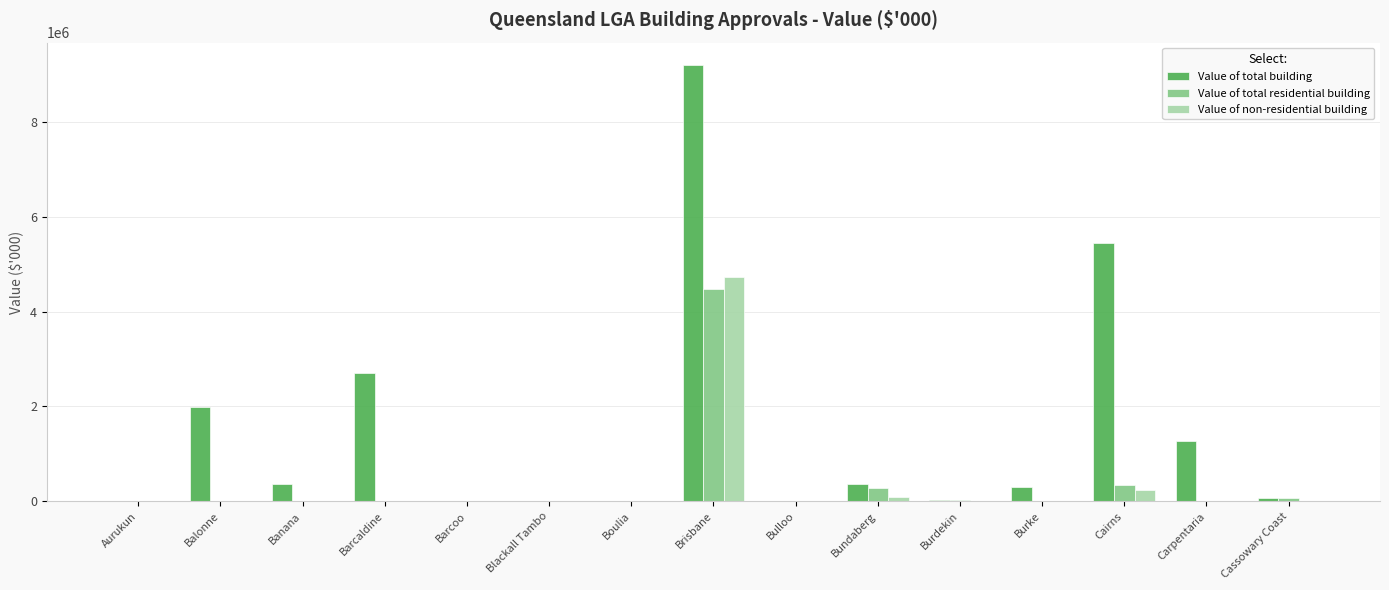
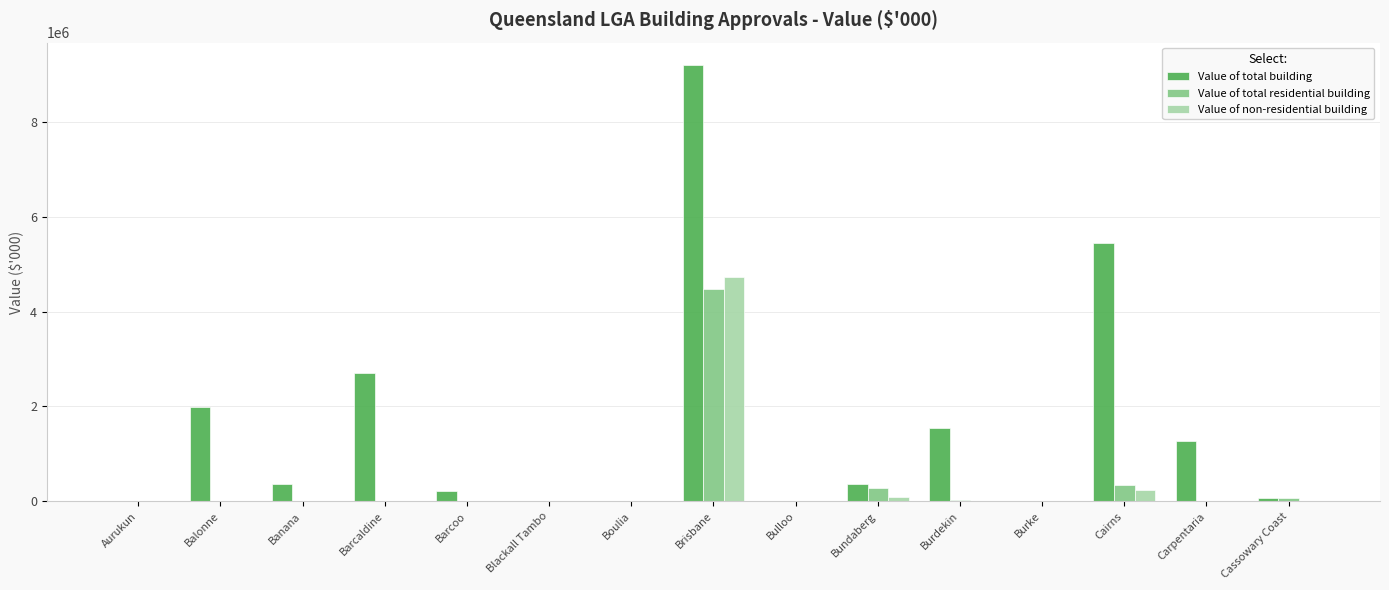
  {
    "Value of total building": {
      "Balonne": 2000000,
      "Banana": 400000,
      "Barcaldine": 2700000,
-     "Barcoo": 0,
+     "Barcoo": 200000,
      "Boulia": 0,
      "Brisbane": 9200000,
      "Bundaberg": 400000,
-     "Burdekin": 0,
-     "Burke": 300000,
+     "Burdekin": 1600000,
+     "Burke": 0,
      "Cairns": 5400000,
      "Carpentaria": 1300000,
      "Cassowary Coast": 100000
    }
  }
